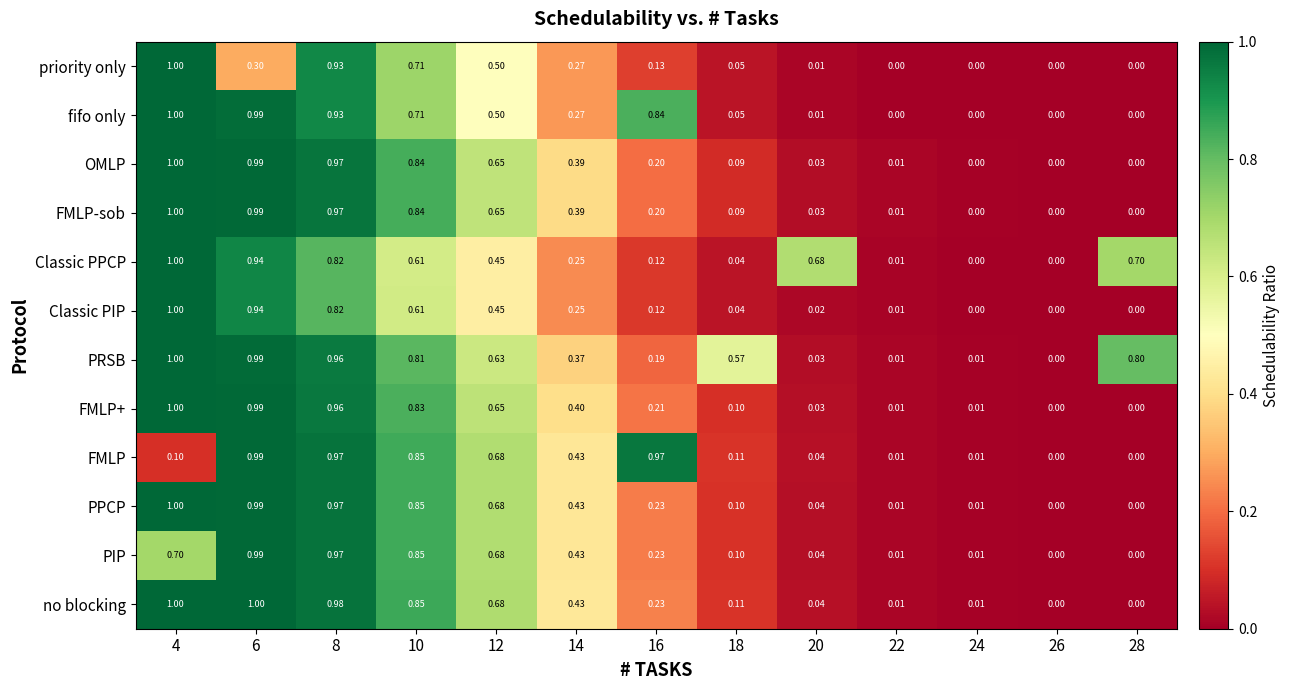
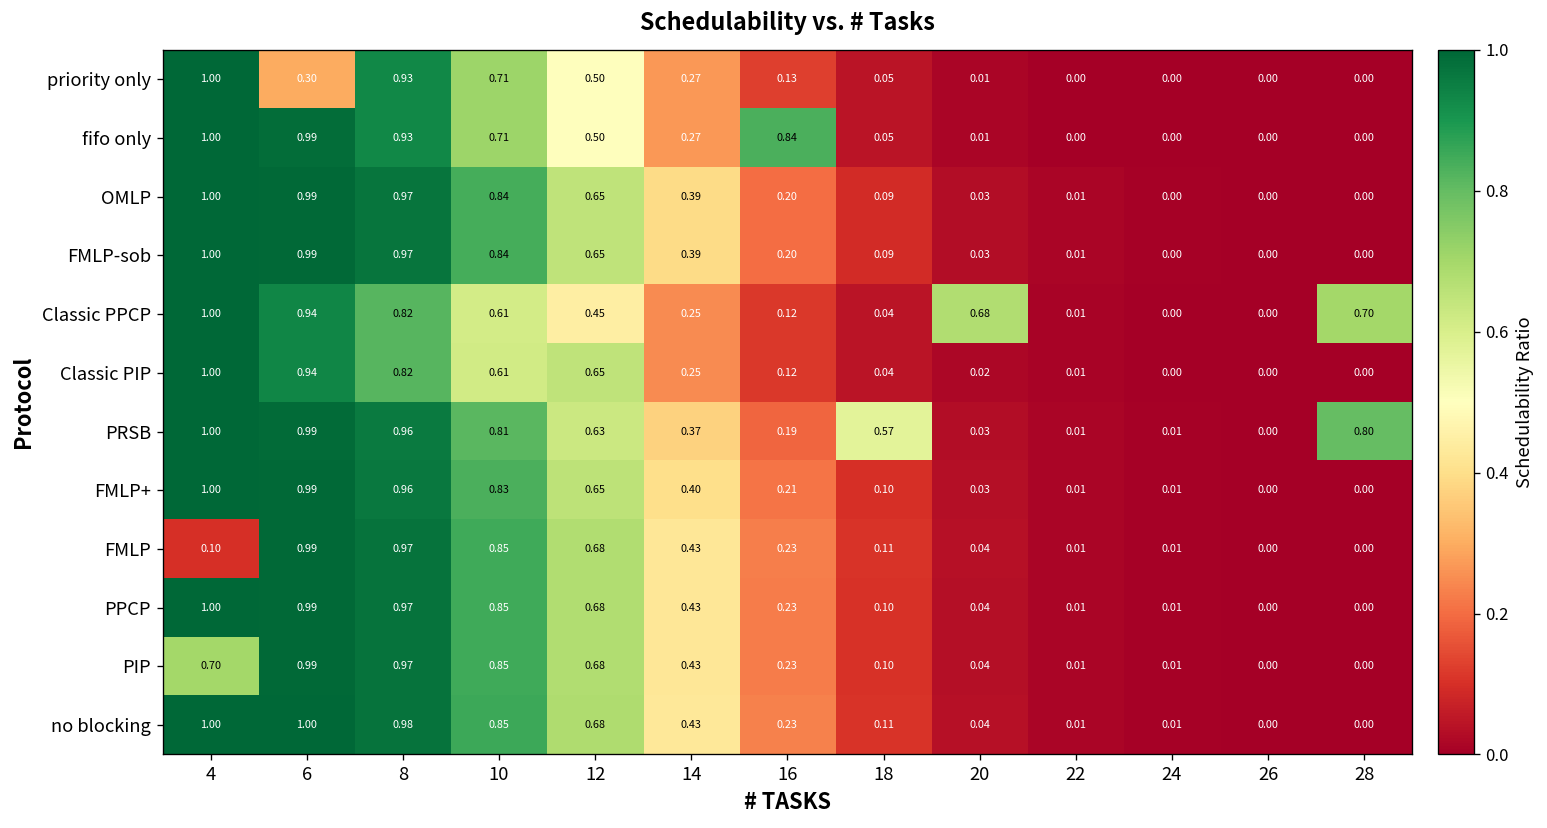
  {
    "priority only": {
      "4": 1.00,
      "6": 0.30,
      "8": 0.93,
      "10": 0.71,
      "12": 0.50,
      "14": 0.27,
      "16": 0.13,
      "18": 0.05,
      "20": 0.01,
      "22": 0.00,
      "24": 0.00,
      "26": 0.00,
      "28": 0.00
    },
    "fifo only": {
      "4": 1.00,
      "6": 0.99,
      "8": 0.93,
      "10": 0.71,
      "12": 0.50,
      "14": 0.27,
      "16": 0.84,
      "18": 0.05,
      "20": 0.01,
      "22": 0.00,
      "24": 0.00,
      "26": 0.00,
      "28": 0.00
    },
    "OMLP": {
      "4": 1.00,
      "6": 0.99,
      "8": 0.97,
      "10": 0.84,
      "12": 0.65,
      "14": 0.39,
      "16": 0.20,
      "18": 0.09,
      "20": 0.03,
      "22": 0.01,
      "24": 0.00,
      "26": 0.00,
      "28": 0.00
    },
    "FMLP-sob": {
      "4": 1.00,
      "6": 0.99,
      "8": 0.97,
      "10": 0.84,
      "12": 0.65,
      "14": 0.39,
      "16": 0.20,
      "18": 0.09,
      "20": 0.03,
      "22": 0.01,
      "24": 0.00,
      "26": 0.00,
      "28": 0.00
    },
    "Classic PPCP": {
      "4": 1.00,
      "6": 0.94,
      "8": 0.82,
      "10": 0.61,
      "12": 0.45,
      "14": 0.25,
      "16": 0.12,
      "18": 0.04,
      "20": 0.68,
      "22": 0.01,
      "24": 0.00,
      "26": 0.00,
      "28": 0.70
    },
    "Classic PIP": {
      "4": 1.00,
      "6": 0.94,
      "8": 0.82,
      "10": 0.61,
-     "12": 0.45,
+     "12": 0.65,
      "14": 0.25,
      "16": 0.12,
      "18": 0.04,
      "20": 0.02,
      "22": 0.01,
      "24": 0.00,
      "26": 0.00,
      "28": 0.00
    },
    "PRSB": {
      "4": 1.00,
      "6": 0.99,
      "8": 0.96,
      "10": 0.81,
      "12": 0.63,
      "14": 0.37,
      "16": 0.19,
      "18": 0.57,
      "20": 0.03,
      "22": 0.01,
      "24": 0.01,
      "26": 0.00,
      "28": 0.80
    },
    "FMLP+": {
      "4": 1.00,
      "6": 0.99,
      "8": 0.96,
      "10": 0.83,
      "12": 0.65,
      "14": 0.40,
      "16": 0.21,
      "18": 0.10,
      "20": 0.03,
      "22": 0.01,
      "24": 0.01,
      "26": 0.00,
      "28": 0.00
    },
    "FMLP": {
      "4": 0.10,
      "6": 0.99,
      "8": 0.97,
      "10": 0.85,
      "12": 0.68,
      "14": 0.43,
-     "16": 0.97,
+     "16": 0.23,
      "18": 0.11,
      "20": 0.04,
      "22": 0.01,
      "24": 0.01,
      "26": 0.00,
      "28": 0.00
    },
    "PPCP": {
      "4": 1.00,
      "6": 0.99,
      "8": 0.97,
      "10": 0.85,
      "12": 0.68,
      "14": 0.43,
      "16": 0.23,
      "18": 0.10,
      "20": 0.04,
      "22": 0.01,
      "24": 0.01,
      "26": 0.00,
      "28": 0.00
    },
    "PIP": {
      "4": 0.70,
      "6": 0.99,
      "8": 0.97,
      "10": 0.85,
      "12": 0.68,
      "14": 0.43,
      "16": 0.23,
      "18": 0.10,
      "20": 0.04,
      "22": 0.01,
      "24": 0.01,
      "26": 0.00,
      "28": 0.00
    },
    "no blocking": {
      "4": 1.00,
      "6": 1.00,
      "8": 0.98,
      "10": 0.85,
      "12": 0.68,
      "14": 0.43,
      "16": 0.23,
      "18": 0.11,
      "20": 0.04,
      "22": 0.01,
      "24": 0.01,
      "26": 0.00,
      "28": 0.00
    }
  }
